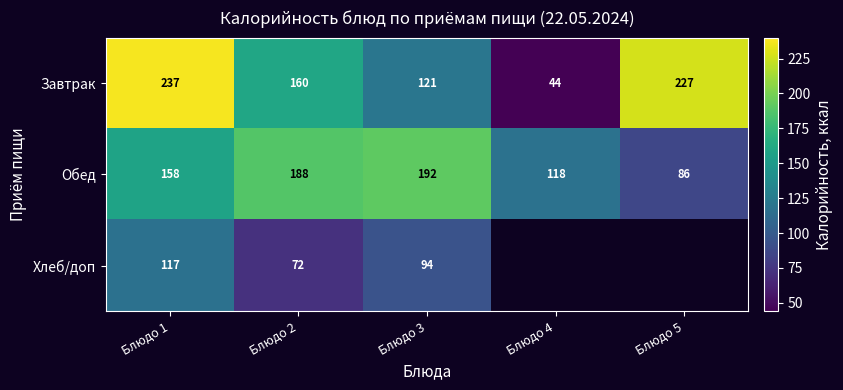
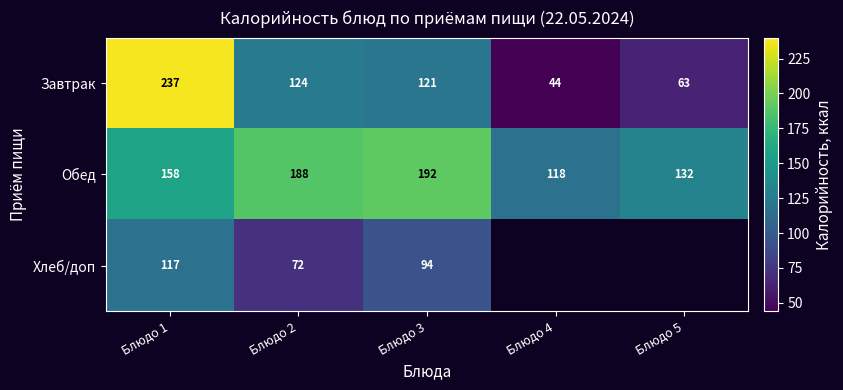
  {
    "Завтрак": {
      "Блюдо 1": 237,
-     "Блюдо 2": 160,
+     "Блюдо 2": 124,
      "Блюдо 3": 121,
      "Блюдо 4": 44,
-     "Блюдо 5": 227
+     "Блюдо 5": 63
    },
    "Обед": {
      "Блюдо 1": 158,
      "Блюдо 2": 188,
      "Блюдо 3": 192,
      "Блюдо 4": 118,
-     "Блюдо 5": 86
+     "Блюдо 5": 132
    },
    "Хлеб/доп": {
      "Блюдо 1": 117,
      "Блюдо 2": 72,
      "Блюдо 3": 94
    }
  }
